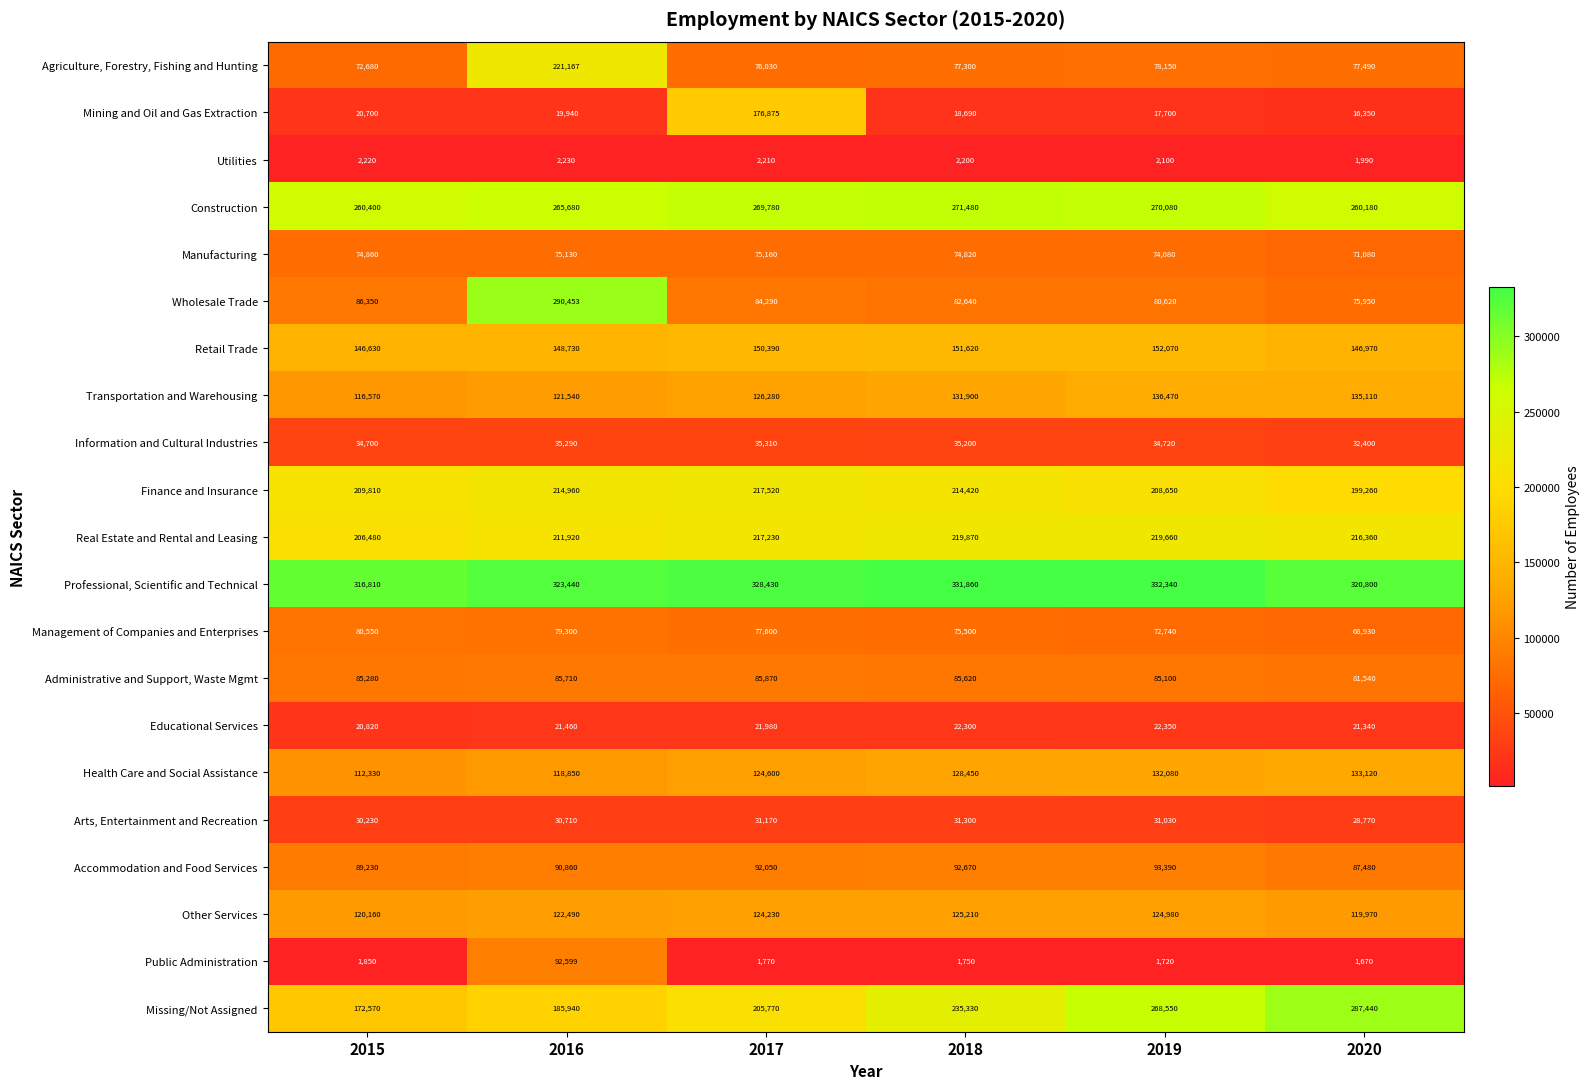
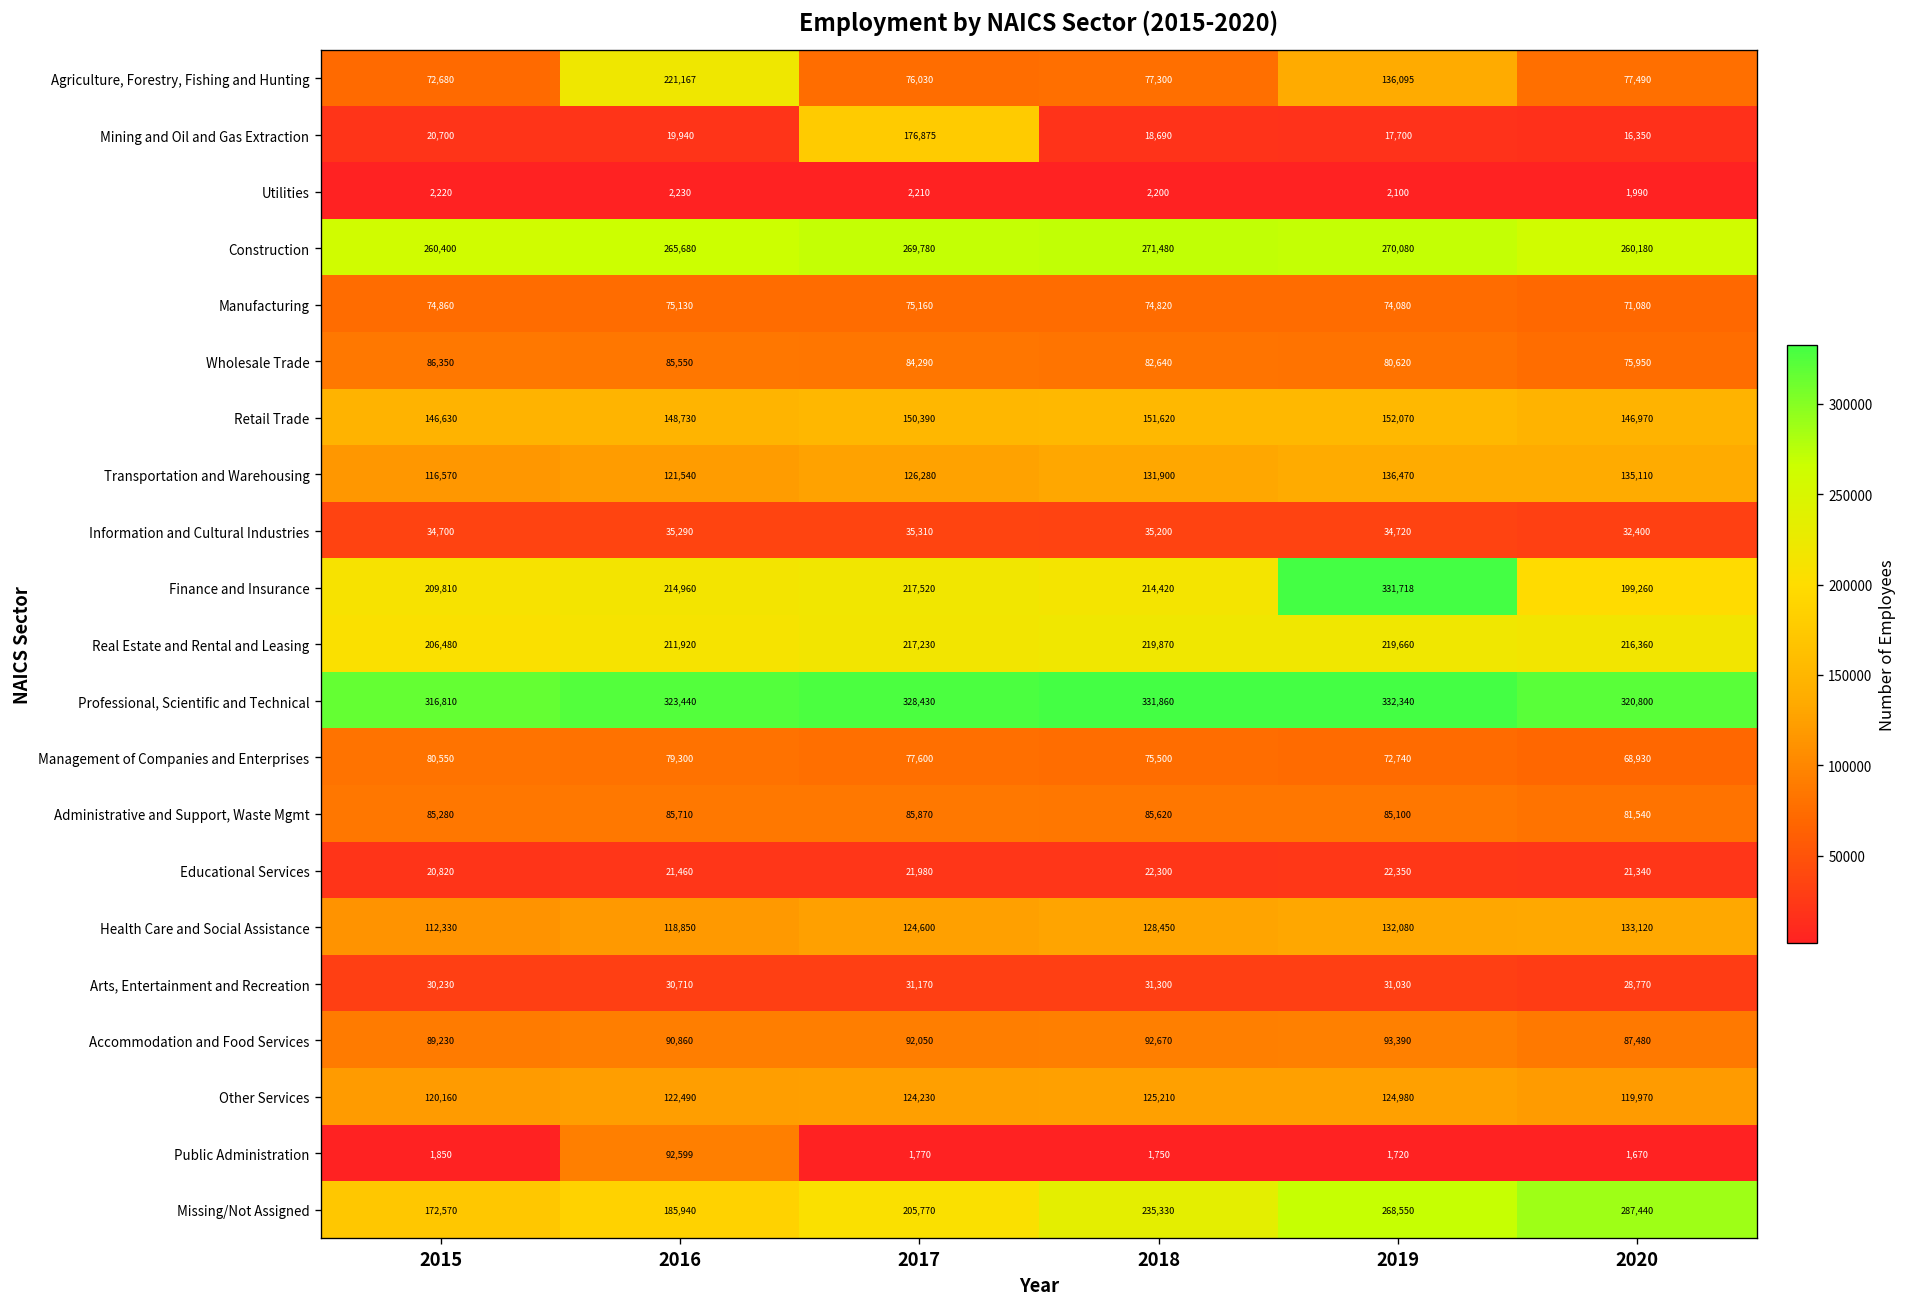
  {
    "Agriculture, Forestry, Fishing and Hunting": {
      "2015": "72,680",
      "2016": "221,167",
      "2017": "76,030",
      "2018": "77,300",
-     "2019": "78,150",
+     "2019": "136,095",
      "2020": "77,490"
    },
    "Mining and Oil and Gas Extraction": {
      "2015": "20,700",
      "2016": "19,940",
      "2017": "176,875",
      "2018": "18,690",
      "2019": "17,700",
      "2020": "16,350"
    },
    "Utilities": {
      "2015": "2,220",
      "2016": "2,230",
      "2017": "2,210",
      "2018": "2,200",
      "2019": "2,100",
      "2020": "1,990"
    },
    "Construction": {
      "2015": "260,400",
      "2016": "265,680",
      "2017": "269,780",
      "2018": "271,480",
      "2019": "270,080",
      "2020": "260,180"
    },
    "Manufacturing": {
      "2015": "74,860",
      "2016": "75,130",
      "2017": "75,160",
      "2018": "74,820",
      "2019": "74,080",
      "2020": "71,080"
    },
    "Wholesale Trade": {
      "2015": "86,350",
-     "2016": "290,453",
+     "2016": "85,550",
      "2017": "84,290",
      "2018": "82,640",
      "2019": "80,620",
      "2020": "75,950"
    },
    "Retail Trade": {
      "2015": "146,630",
      "2016": "148,730",
      "2017": "150,390",
      "2018": "151,620",
      "2019": "152,070",
      "2020": "146,970"
    },
    "Transportation and Warehousing": {
      "2015": "116,570",
      "2016": "121,540",
      "2017": "126,280",
      "2018": "131,900",
      "2019": "136,470",
      "2020": "135,110"
    },
    "Information and Cultural Industries": {
      "2015": "34,700",
      "2016": "35,290",
      "2017": "35,310",
      "2018": "35,200",
      "2019": "34,720",
      "2020": "32,400"
    },
    "Finance and Insurance": {
      "2015": "209,810",
      "2016": "214,960",
      "2017": "217,520",
      "2018": "214,420",
-     "2019": "208,650",
+     "2019": "331,718",
      "2020": "199,260"
    },
    "Real Estate and Rental and Leasing": {
      "2015": "206,480",
      "2016": "211,920",
      "2017": "217,230",
      "2018": "219,870",
      "2019": "219,660",
      "2020": "216,360"
    },
    "Professional, Scientific and Technical": {
      "2015": "316,810",
      "2016": "323,440",
      "2017": "328,430",
      "2018": "331,860",
      "2019": "332,340",
      "2020": "320,800"
    },
    "Management of Companies and Enterprises": {
      "2015": "80,550",
      "2016": "79,300",
      "2017": "77,600",
      "2018": "75,500",
      "2019": "72,740",
      "2020": "68,930"
    },
    "Administrative and Support, Waste Mgmt": {
      "2015": "85,280",
      "2016": "85,710",
      "2017": "85,870",
      "2018": "85,620",
      "2019": "85,100",
      "2020": "81,540"
    },
    "Educational Services": {
      "2015": "20,820",
      "2016": "21,460",
      "2017": "21,980",
      "2018": "22,300",
      "2019": "22,350",
      "2020": "21,340"
    },
    "Health Care and Social Assistance": {
      "2015": "112,330",
      "2016": "118,850",
      "2017": "124,600",
      "2018": "128,450",
      "2019": "132,080",
      "2020": "133,120"
    },
    "Arts, Entertainment and Recreation": {
      "2015": "30,230",
      "2016": "30,710",
      "2017": "31,170",
      "2018": "31,300",
      "2019": "31,030",
      "2020": "28,770"
    },
    "Accommodation and Food Services": {
      "2015": "89,230",
      "2016": "90,860",
      "2017": "92,050",
      "2018": "92,670",
      "2019": "93,390",
      "2020": "87,480"
    },
    "Other Services": {
      "2015": "120,160",
      "2016": "122,490",
      "2017": "124,230",
      "2018": "125,210",
      "2019": "124,980",
      "2020": "119,970"
    },
    "Public Administration": {
      "2015": "1,850",
      "2016": "92,599",
      "2017": "1,770",
      "2018": "1,750",
      "2019": "1,720",
      "2020": "1,670"
    },
    "Missing/Not Assigned": {
      "2015": "172,570",
      "2016": "185,940",
      "2017": "205,770",
      "2018": "235,330",
      "2019": "268,550",
      "2020": "287,440"
    }
  }
